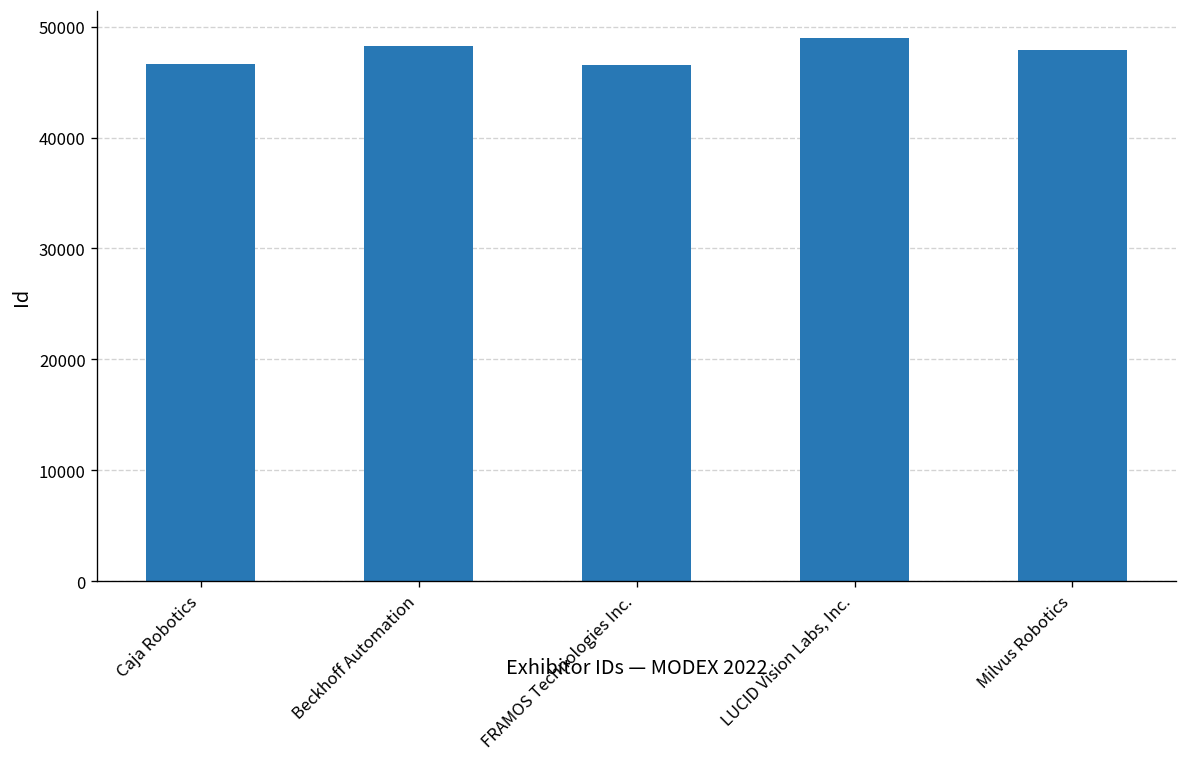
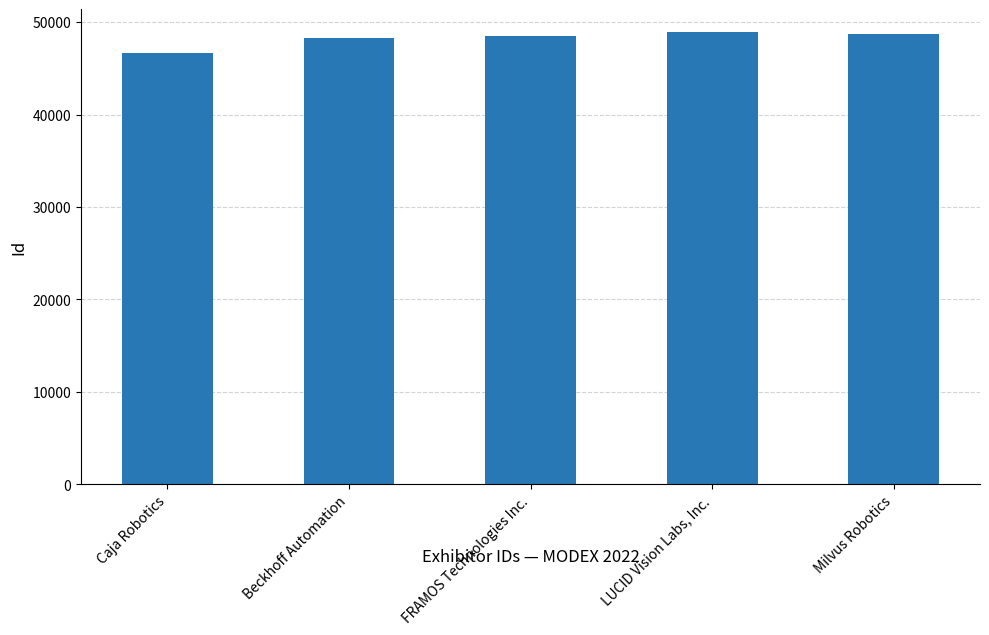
  {
    "Caja Robotics": 47000,
    "Beckhoff Automation": 48000,
-   "FRAMOS Technologies Inc.": 47000,
+   "FRAMOS Technologies Inc.": 49000,
    "LUCID Vision Labs, Inc.": 49000,
-   "Milvus Robotics": 48000
+   "Milvus Robotics": 49000
  }
